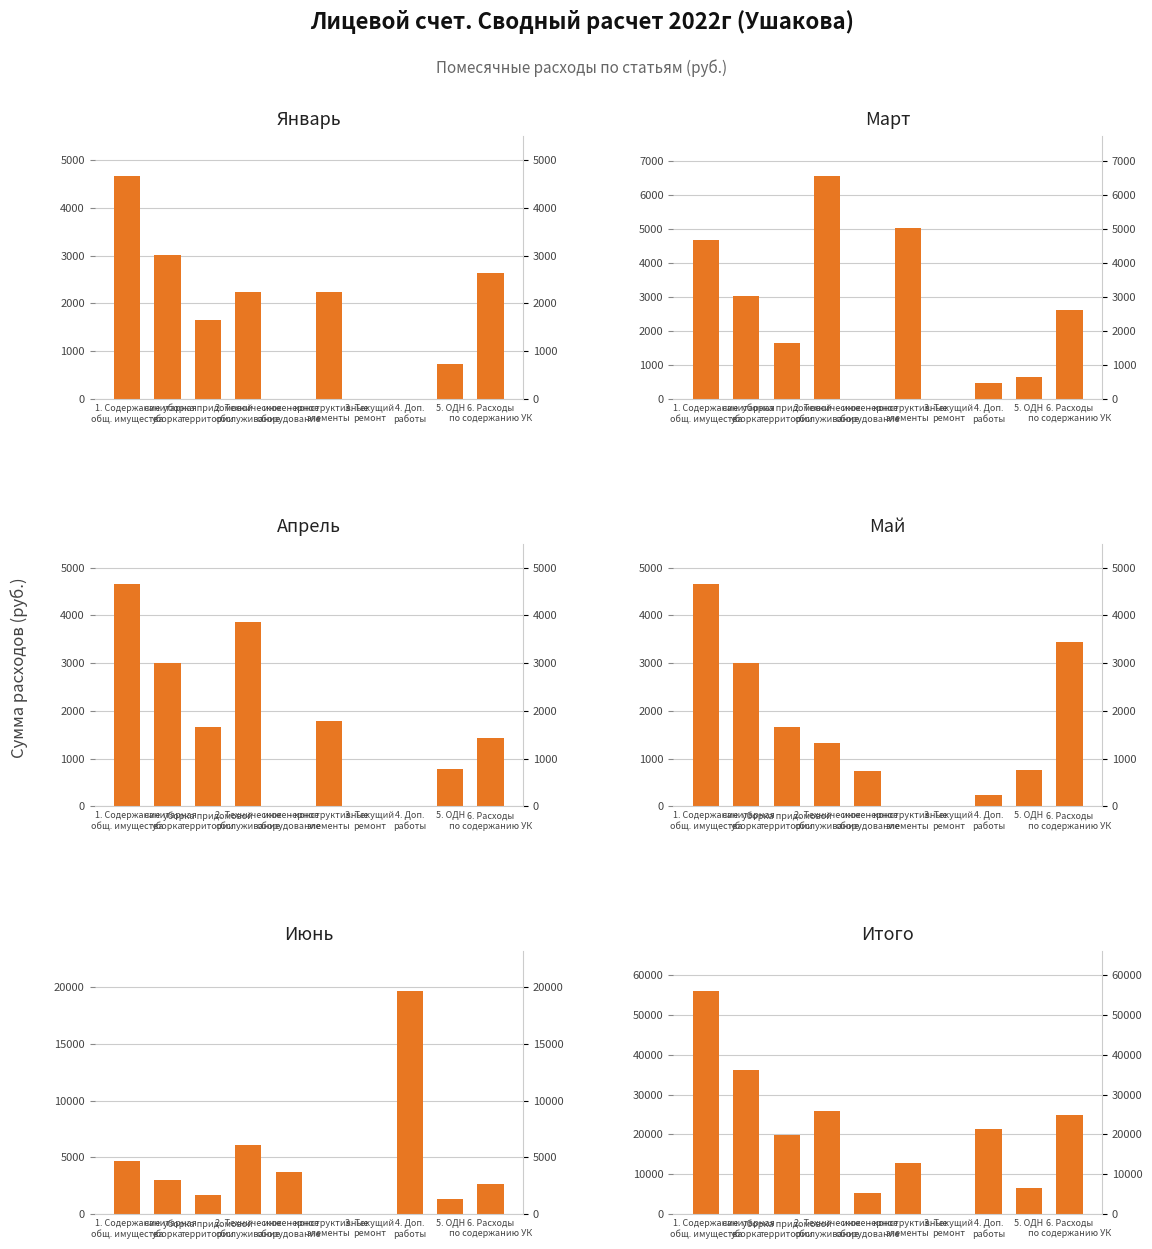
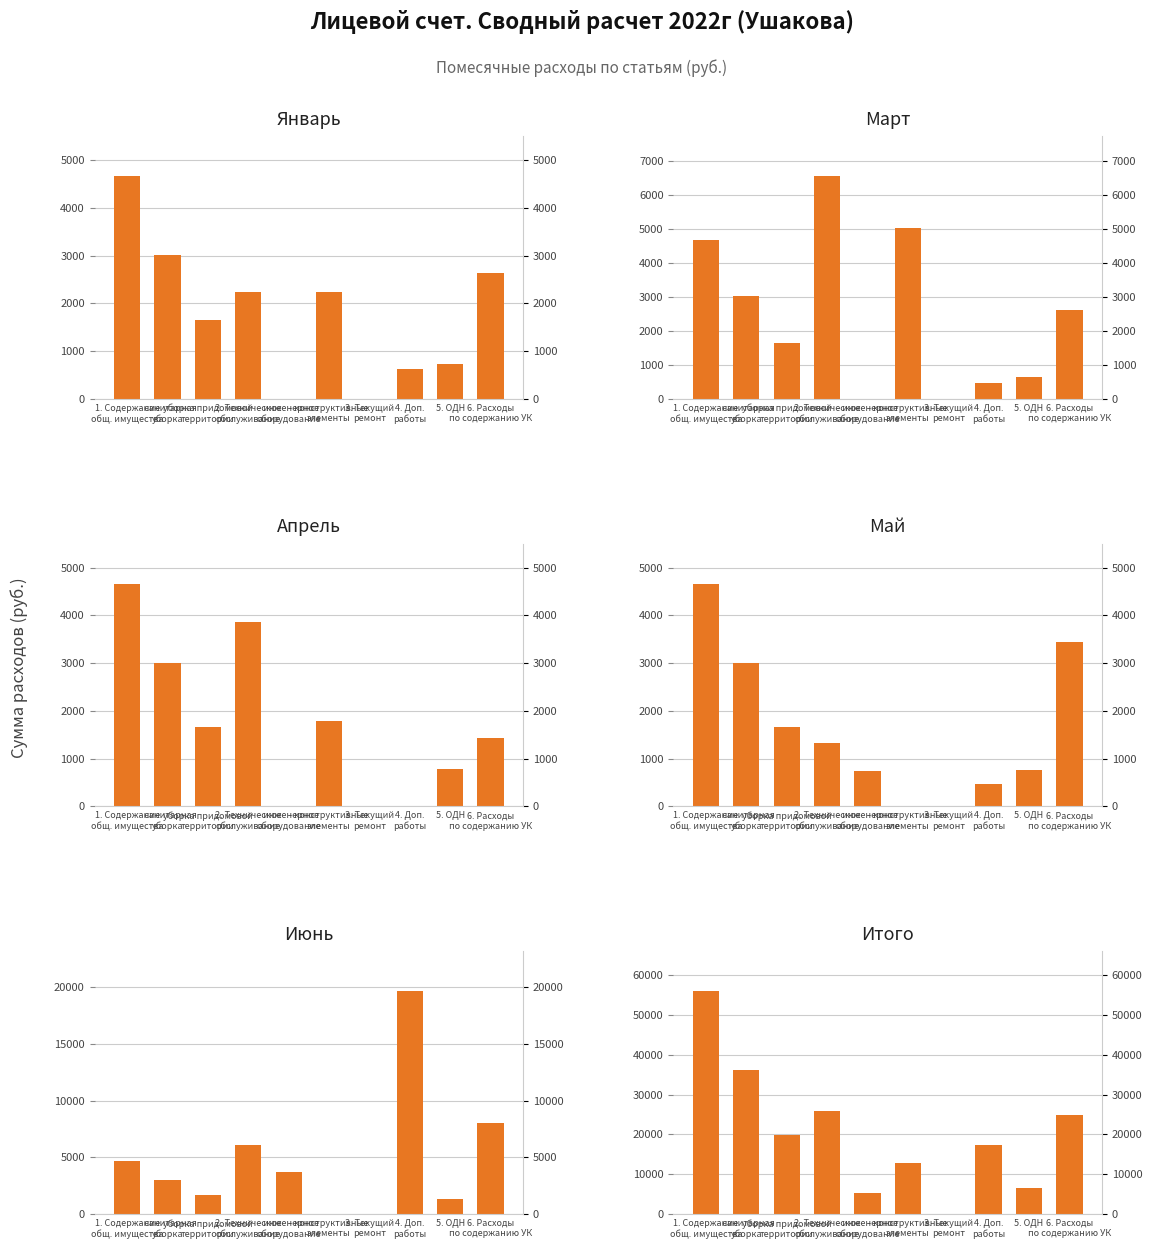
  {
    "Январь": {
-     "4. Доп. работы": 0,
+     "4. Доп. работы": 600,
      "6. Расходы по содержанию УК": 2600
    },
    "Март": {
      "4. Доп. работы": 500,
      "6. Расходы по содержанию УК": 2600
    },
    "Апрель": {
      "4. Доп. работы": 0,
      "6. Расходы по содержанию УК": 1400
    },
    "Май": {
-     "4. Доп. работы": 200,
+     "4. Доп. работы": 500,
      "6. Расходы по содержанию УК": 3400
    },
    "Июнь": {
      "4. Доп. работы": 19700,
-     "6. Расходы по содержанию УК": 2600
+     "6. Расходы по содержанию УК": 8000
    },
    "Итого": {
-     "4. Доп. работы": 21000,
+     "4. Доп. работы": 17000,
      "6. Расходы по содержанию УК": 25000
    }
  }
